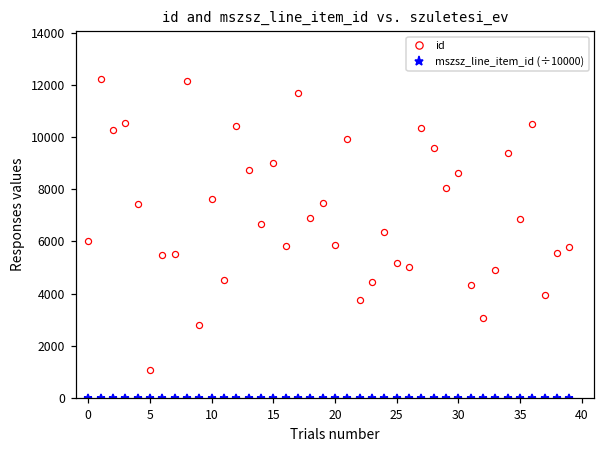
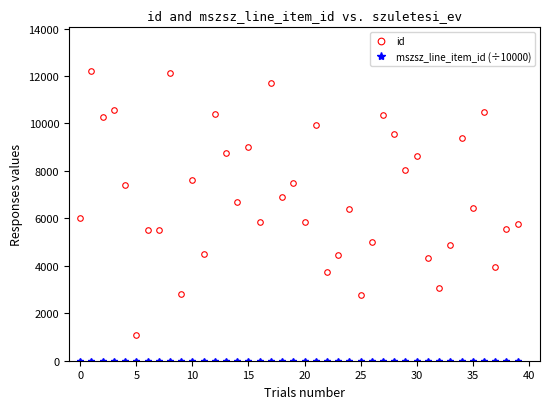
  {
    "id": {
      "0": 6000,
      "5": 1100,
      "10": 7600,
      "15": 9000,
      "20": 5800,
-     "25": 5200,
+     "25": 2800,
      "30": 8600,
-     "35": 6800
+     "35": 6500
    },
    "mszsz_line_item_id (÷10000)": {
      "0": 0,
      "5": 0,
      "10": 0,
      "15": 0,
      "20": 0,
      "25": 0,
      "30": 0,
      "35": 0
    }
  }
